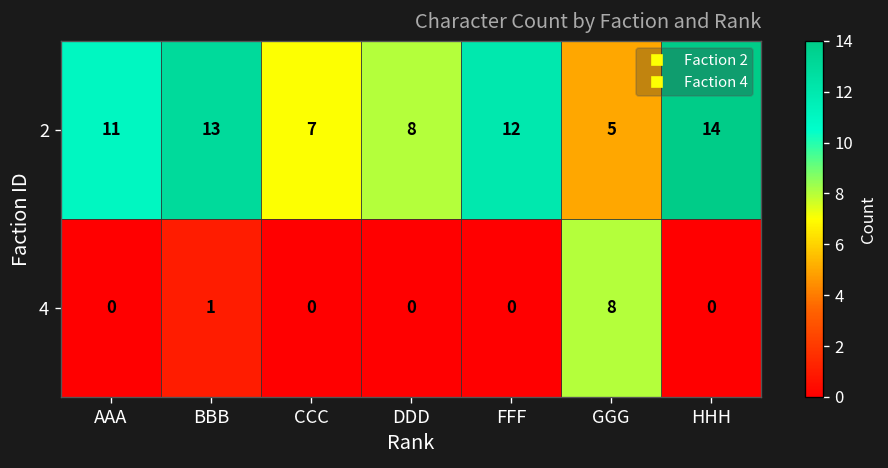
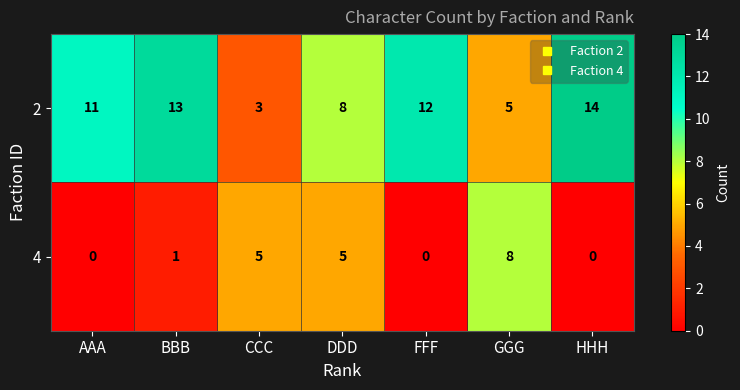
  {
    "2": {
      "AAA": 11,
      "BBB": 13,
-     "CCC": 7,
+     "CCC": 3,
      "DDD": 8,
      "FFF": 12,
      "GGG": 5,
      "HHH": 14
    },
    "4": {
      "AAA": 0,
      "BBB": 1,
-     "CCC": 0,
-     "DDD": 0,
+     "CCC": 5,
+     "DDD": 5,
      "FFF": 0,
      "GGG": 8,
      "HHH": 0
    }
  }
